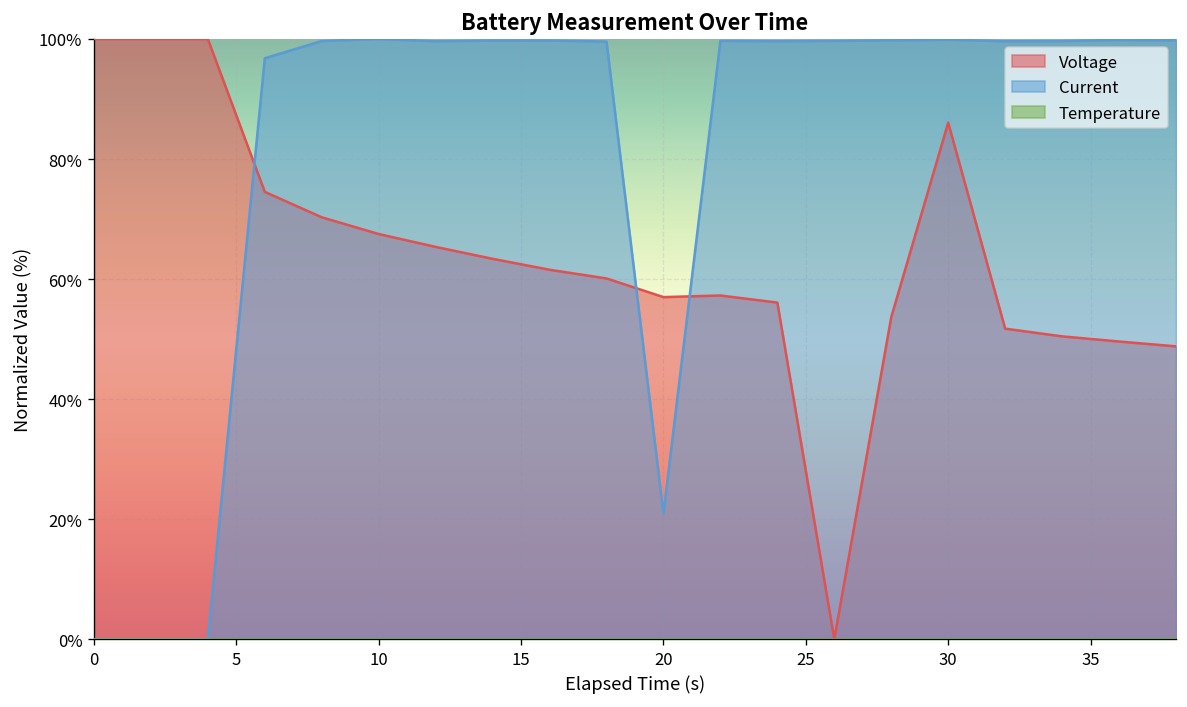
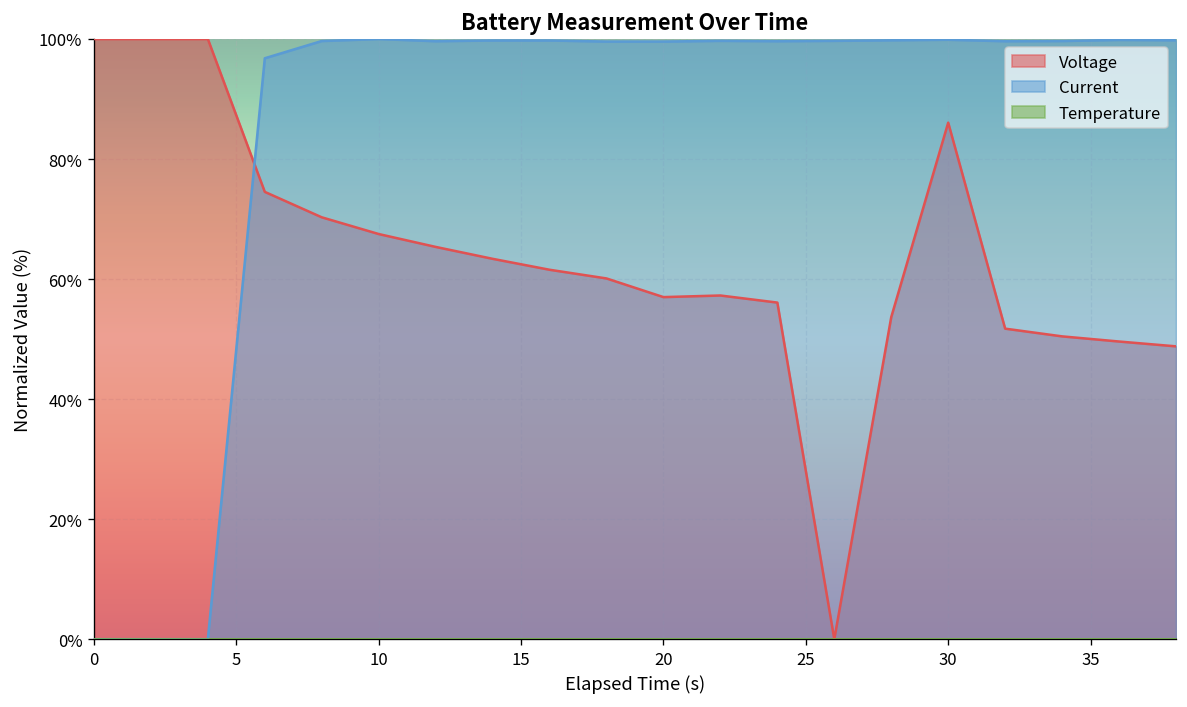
  {
    "Voltage": {
      "0": "100%",
      "10": "68%",
      "20": "57%",
      "30": "86%"
    },
    "Current": {
      "10": "100%",
-     "20": "21%",
+     "20": "100%",
      "30": "100%"
    },
    "Temperature": {
      "10": "0%",
      "20": "0%",
      "30": "0%"
    }
  }
